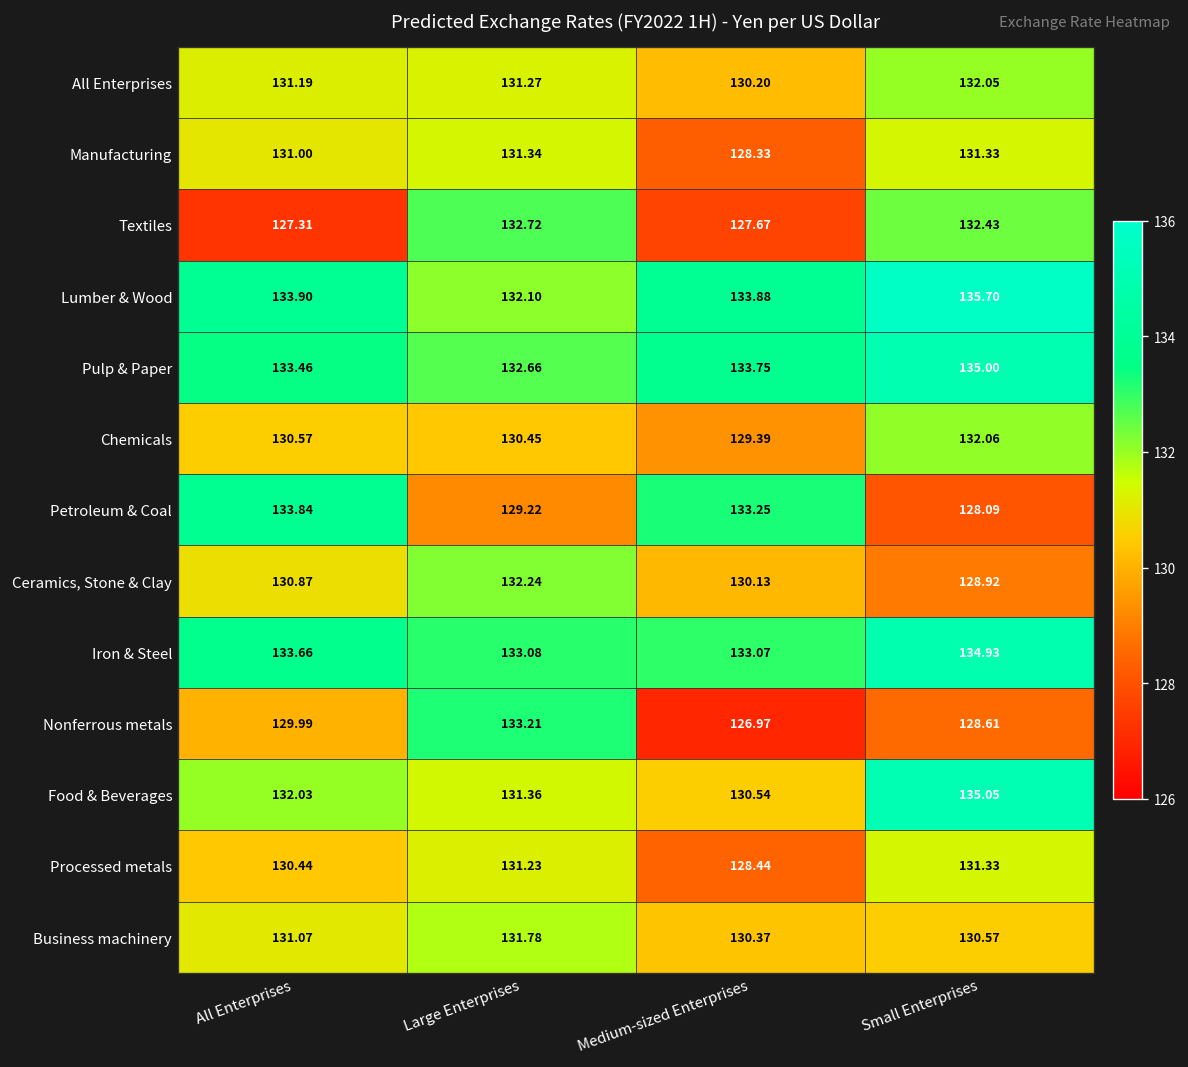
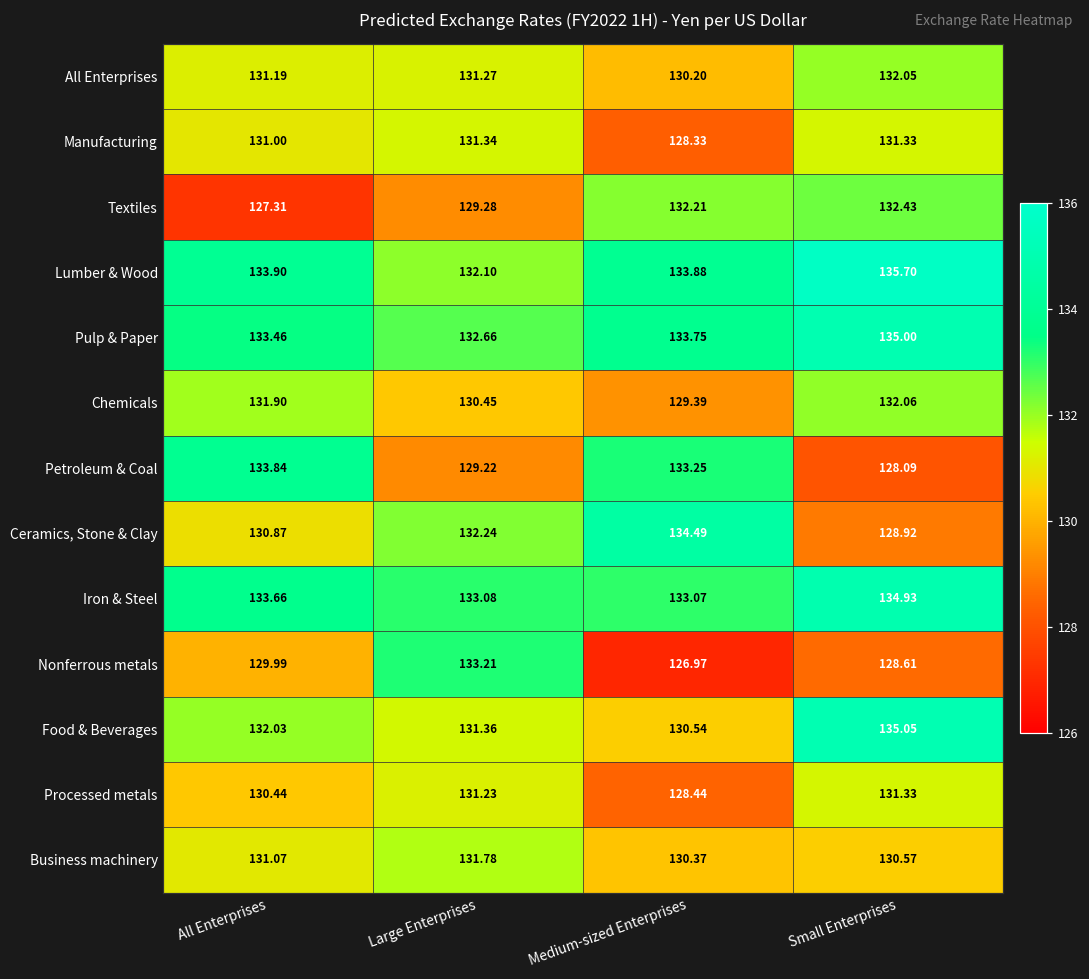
  {
    "All Enterprises": {
      "All Enterprises": 131.19,
      "Large Enterprises": 131.27,
      "Medium-sized Enterprises": 130.20,
      "Small Enterprises": 132.05
    },
    "Manufacturing": {
      "All Enterprises": 131.00,
      "Large Enterprises": 131.34,
      "Medium-sized Enterprises": 128.33,
      "Small Enterprises": 131.33
    },
    "Textiles": {
      "All Enterprises": 127.31,
-     "Large Enterprises": 132.72,
-     "Medium-sized Enterprises": 127.67,
+     "Large Enterprises": 129.28,
+     "Medium-sized Enterprises": 132.21,
      "Small Enterprises": 132.43
    },
    "Lumber & Wood": {
      "All Enterprises": 133.90,
      "Large Enterprises": 132.10,
      "Medium-sized Enterprises": 133.88,
      "Small Enterprises": 135.70
    },
    "Pulp & Paper": {
      "All Enterprises": 133.46,
      "Large Enterprises": 132.66,
      "Medium-sized Enterprises": 133.75,
      "Small Enterprises": 135.00
    },
    "Chemicals": {
-     "All Enterprises": 130.57,
+     "All Enterprises": 131.90,
      "Large Enterprises": 130.45,
      "Medium-sized Enterprises": 129.39,
      "Small Enterprises": 132.06
    },
    "Petroleum & Coal": {
      "All Enterprises": 133.84,
      "Large Enterprises": 129.22,
      "Medium-sized Enterprises": 133.25,
      "Small Enterprises": 128.09
    },
    "Ceramics, Stone & Clay": {
      "All Enterprises": 130.87,
      "Large Enterprises": 132.24,
-     "Medium-sized Enterprises": 130.13,
+     "Medium-sized Enterprises": 134.49,
      "Small Enterprises": 128.92
    },
    "Iron & Steel": {
      "All Enterprises": 133.66,
      "Large Enterprises": 133.08,
      "Medium-sized Enterprises": 133.07,
      "Small Enterprises": 134.93
    },
    "Nonferrous metals": {
      "All Enterprises": 129.99,
      "Large Enterprises": 133.21,
      "Medium-sized Enterprises": 126.97,
      "Small Enterprises": 128.61
    },
    "Food & Beverages": {
      "All Enterprises": 132.03,
      "Large Enterprises": 131.36,
      "Medium-sized Enterprises": 130.54,
      "Small Enterprises": 135.05
    },
    "Processed metals": {
      "All Enterprises": 130.44,
      "Large Enterprises": 131.23,
      "Medium-sized Enterprises": 128.44,
      "Small Enterprises": 131.33
    },
    "Business machinery": {
      "All Enterprises": 131.07,
      "Large Enterprises": 131.78,
      "Medium-sized Enterprises": 130.37,
      "Small Enterprises": 130.57
    }
  }
